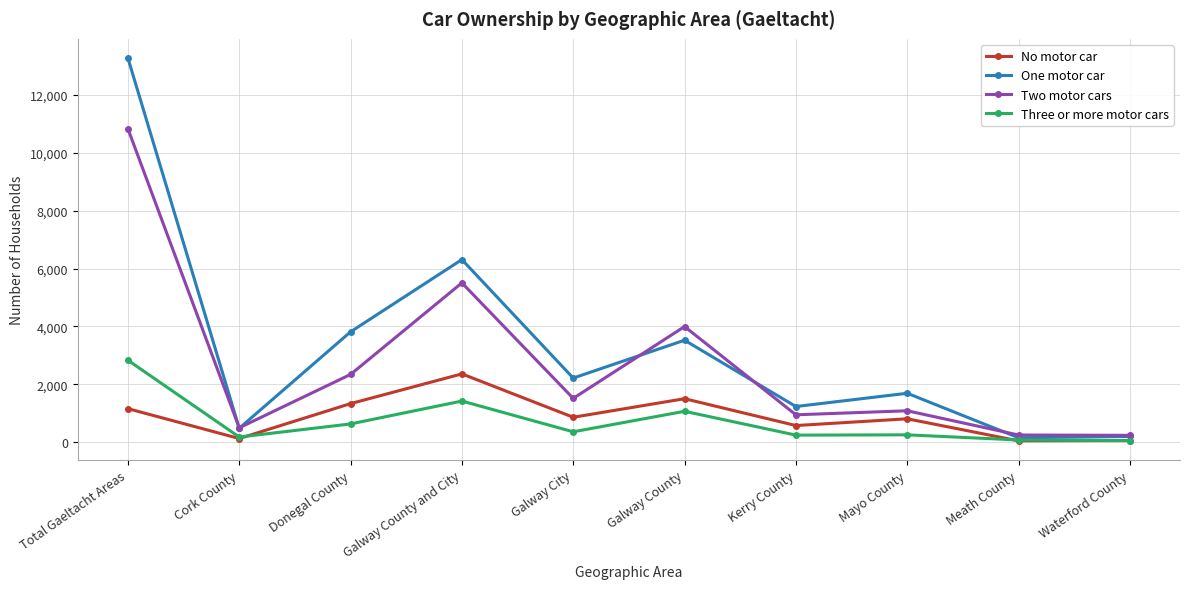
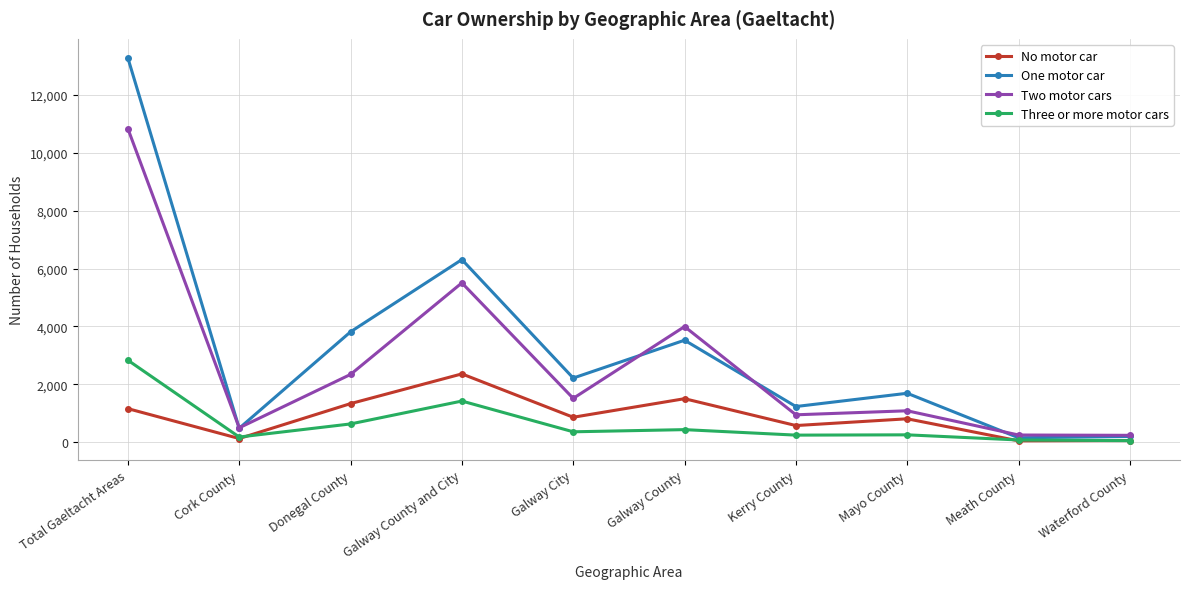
  {
    "No motor car": {
      "Total Gaeltacht Areas": "1,200",
      "Donegal County": "1,300",
      "Galway County and City": "2,400",
      "Galway City": "900",
      "Galway County": "1,500",
      "Kerry County": "600",
      "Mayo County": "800"
    },
    "One motor car": {
      "Total Gaeltacht Areas": "13,300",
      "Donegal County": "3,800",
      "Galway County and City": "6,300",
      "Galway City": "2,200",
      "Galway County": "3,500",
      "Kerry County": "1,200",
      "Mayo County": "1,700"
    },
    "Two motor cars": {
      "Total Gaeltacht Areas": "10,800",
      "Donegal County": "2,300",
      "Galway County and City": "5,500",
      "Galway City": "1,500",
      "Galway County": "4,000",
      "Kerry County": "900",
      "Mayo County": "1,100",
      "Meath County": "200"
    },
    "Three or more motor cars": {
      "Total Gaeltacht Areas": "2,800",
      "Donegal County": "600",
      "Galway County and City": "1,400",
      "Galway City": "400",
-     "Galway County": "1,100",
+     "Galway County": "400",
      "Kerry County": "200",
      "Mayo County": "300"
    }
  }
